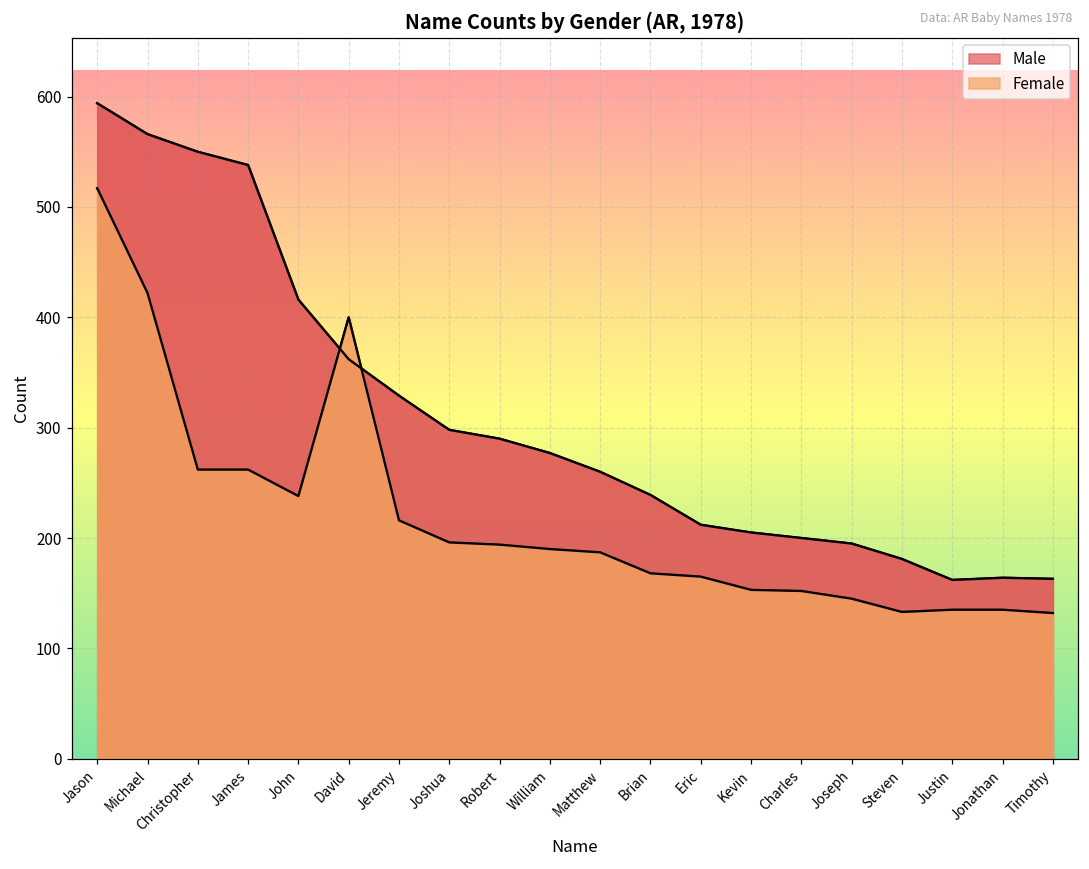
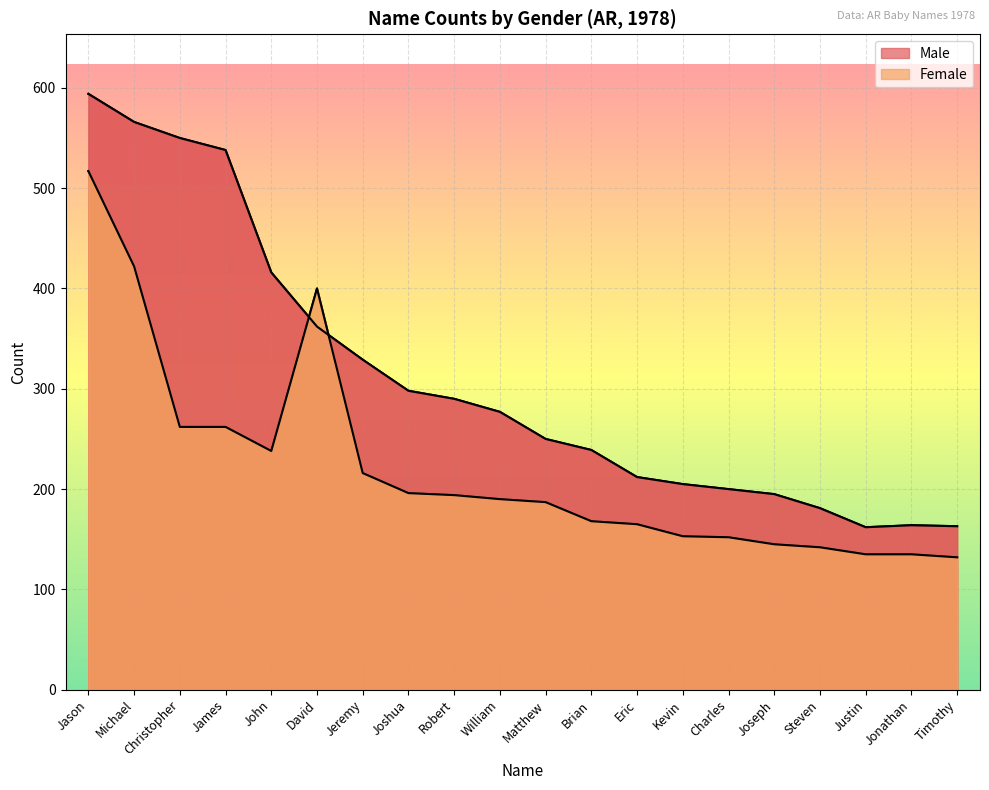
  {
    "Male": {
      "Jason": 594,
      "Michael": 566,
      "Christopher": 550,
      "James": 538,
      "John": 416,
      "David": 362,
      "Jeremy": 329,
      "Joshua": 298,
      "Robert": 290,
      "William": 277,
-     "Matthew": 260,
+     "Matthew": 250,
      "Brian": 239,
      "Eric": 212,
      "Kevin": 205,
      "Charles": 200,
      "Joseph": 195,
      "Steven": 181,
      "Justin": 162,
      "Jonathan": 164,
      "Timothy": 163
    },
    "Female": {
      "Jason": 517,
      "Michael": 422,
      "Christopher": 262,
      "James": 262,
      "John": 238,
      "David": 400,
      "Jeremy": 216,
      "Joshua": 196,
      "Robert": 194,
      "William": 190,
      "Matthew": 187,
      "Brian": 168,
      "Eric": 165,
      "Kevin": 153,
      "Charles": 152,
      "Joseph": 145,
-     "Steven": 133,
+     "Steven": 142,
      "Justin": 135,
      "Jonathan": 135,
      "Timothy": 132
    }
  }
